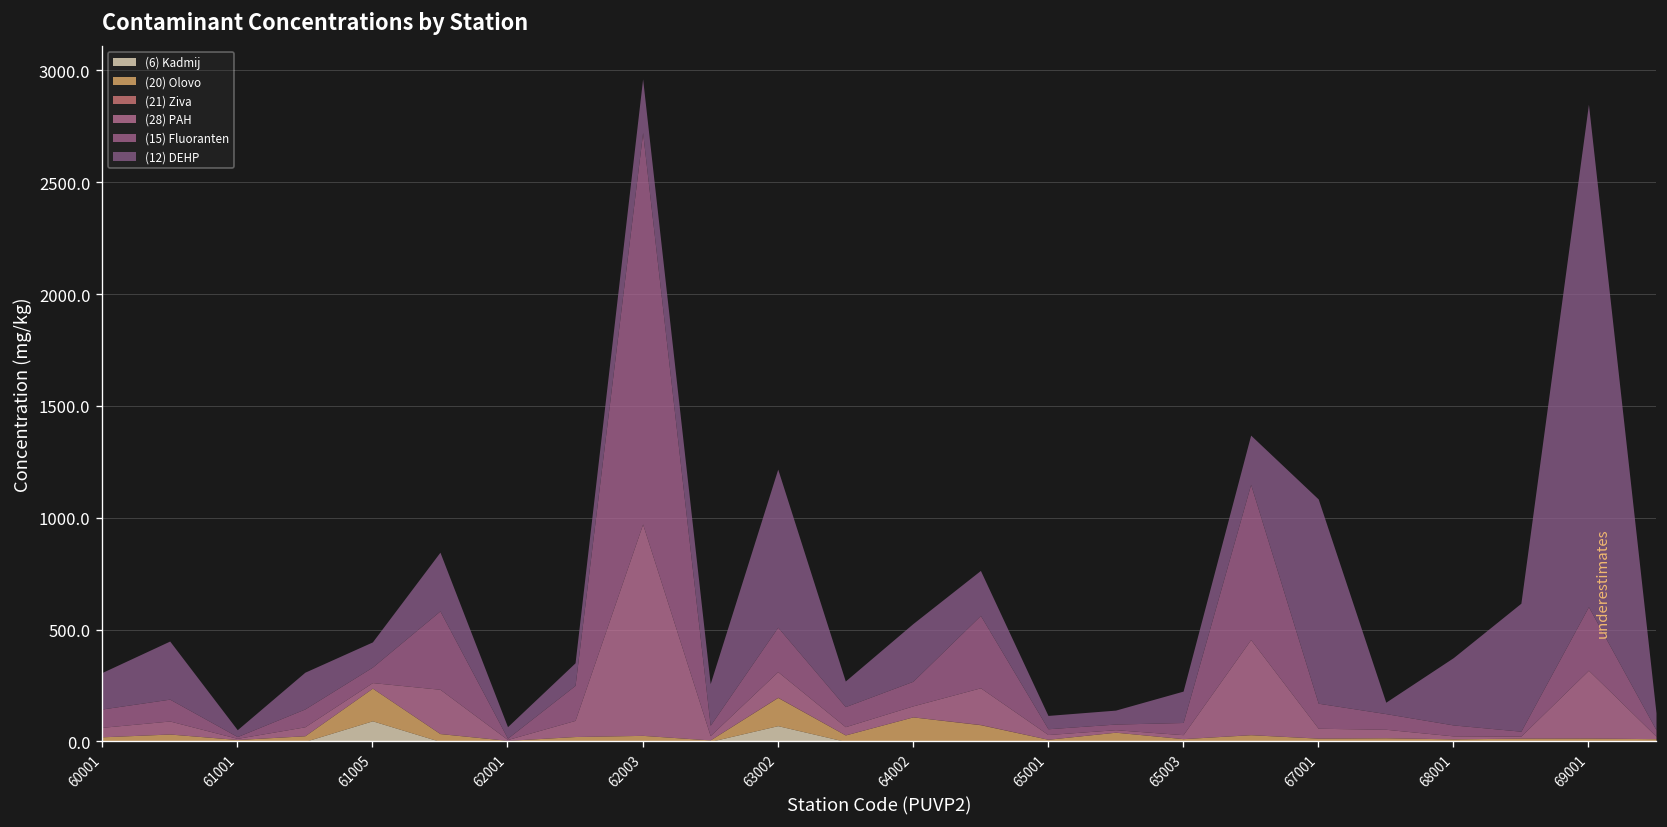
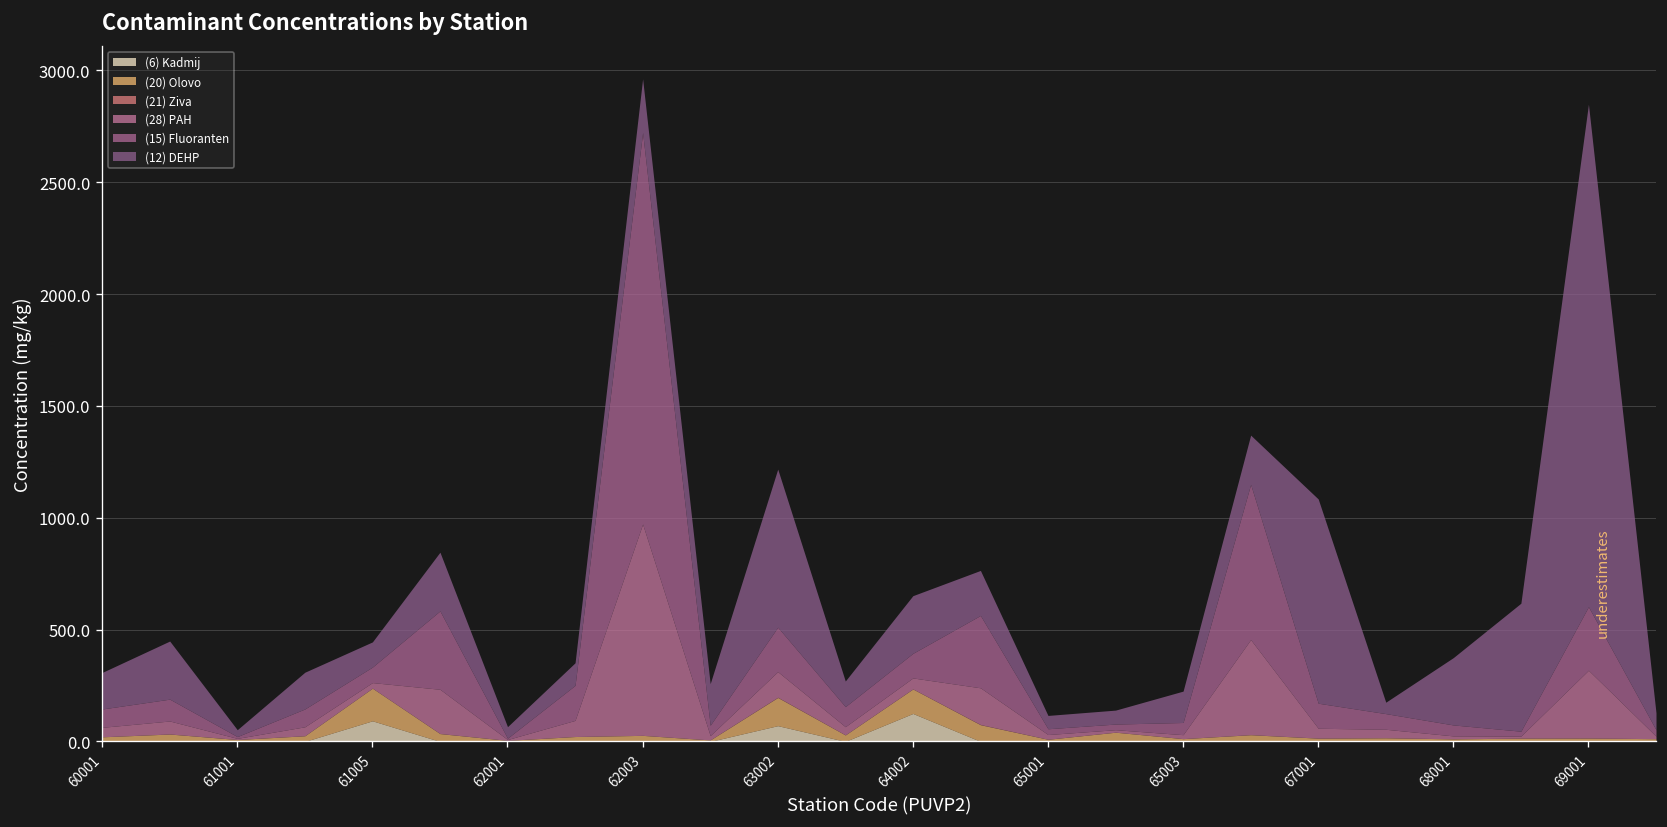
  {
    "(6) Kadmij": {
      "61005": 90,
      "63002": 70,
-     "64002": 0
+     "64002": 130
    }
  }
